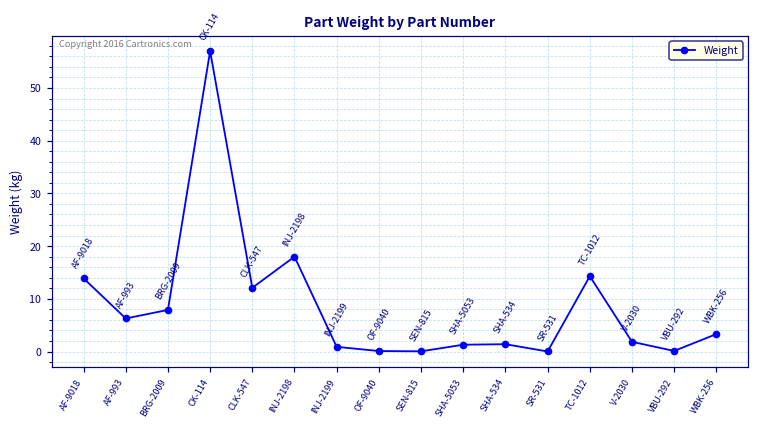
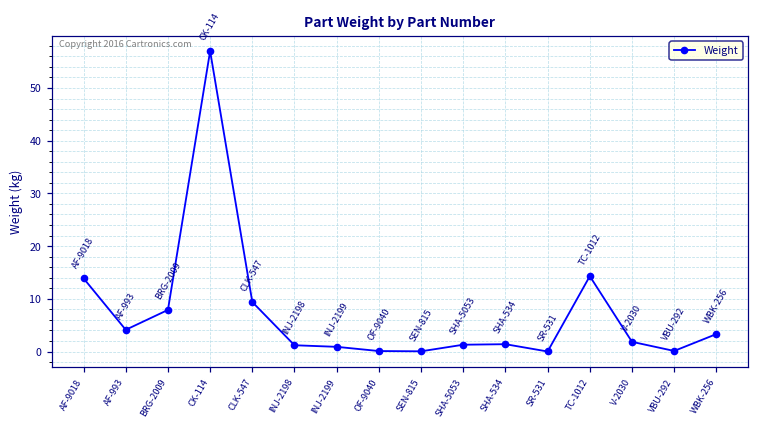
  {
    "AF-9018": 14,
-   "AF-993": 6,
+   "AF-993": 4,
    "BRG-2009": 8,
-   "CLK-547": 12,
-   "INJ-2198": 18,
+   "CLK-547": 9,
+   "INJ-2198": 1,
    "INJ-2199": 1,
    "OF-9040": 0,
    "SEN-815": 0,
    "SHA-5053": 1,
    "SHA-534": 1,
    "SR-531": 0,
    "TC-1012": 14,
    "V-2030": 2,
    "VBU-292": 0,
    "WBK-256": 3
  }
